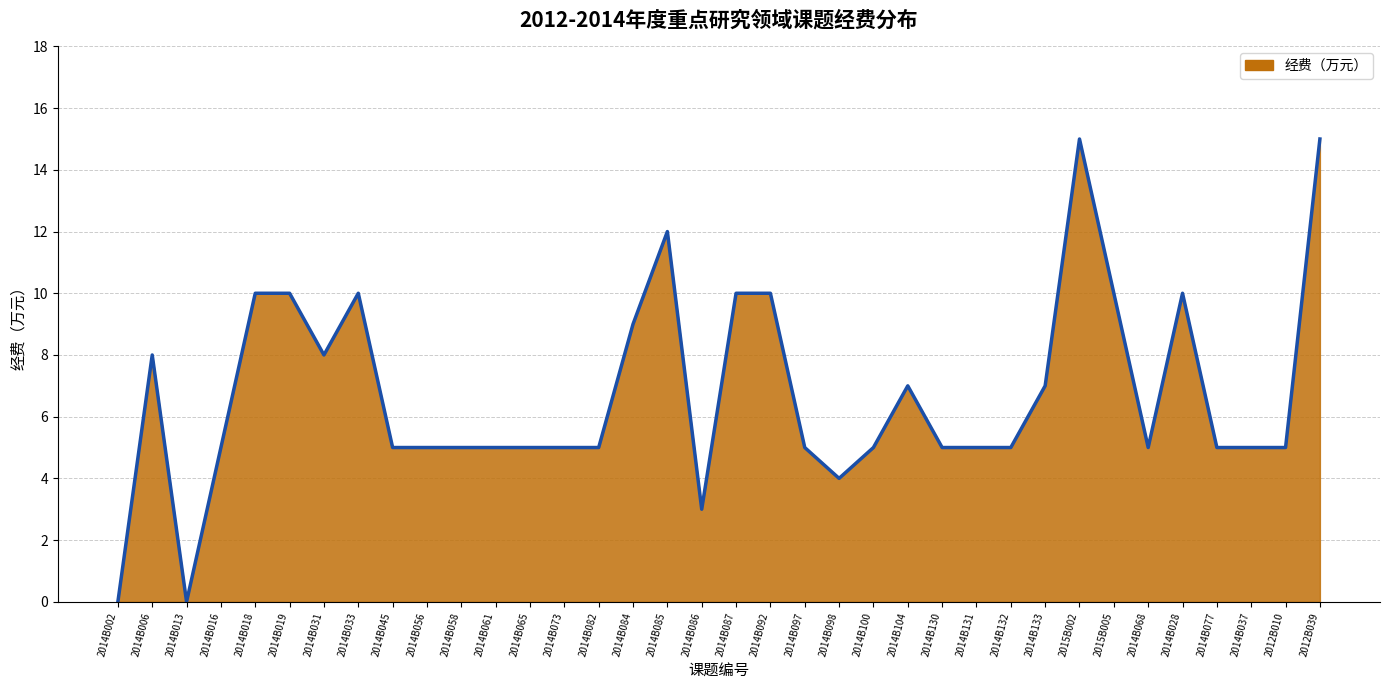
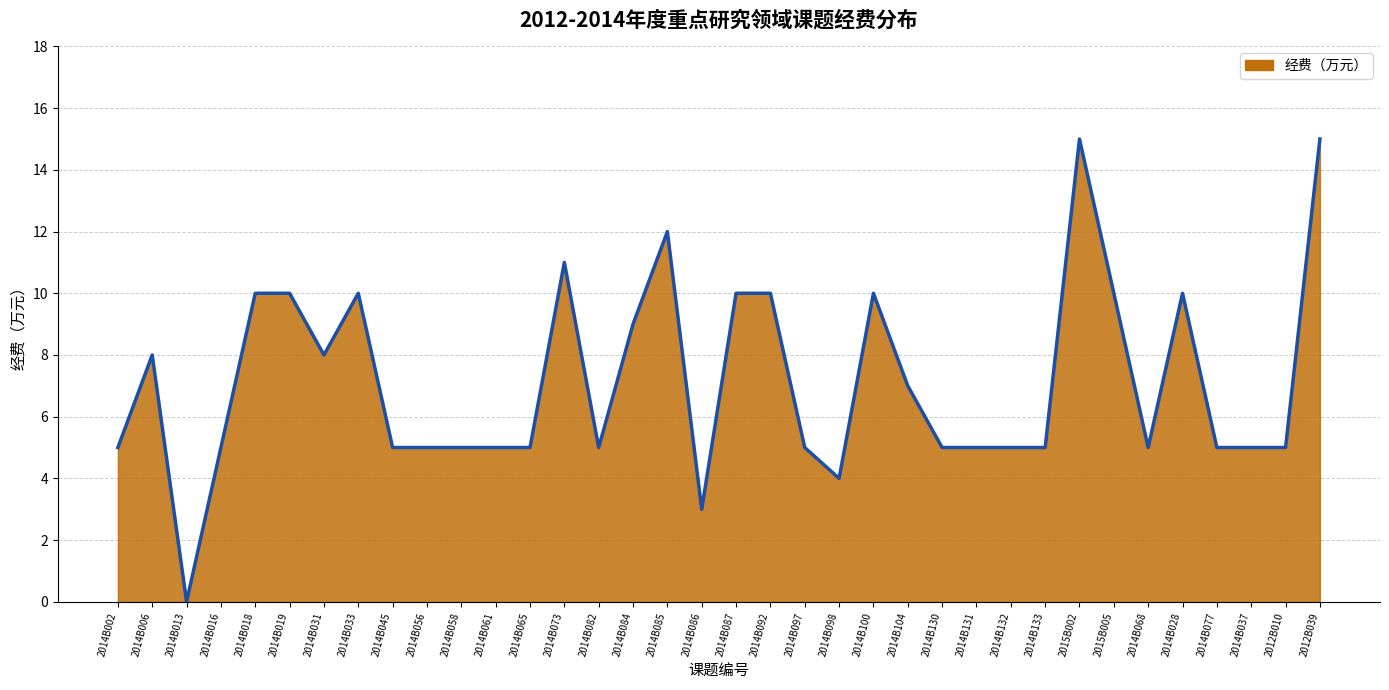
  {
-   "2014B002": 0,
+   "2014B002": 5,
    "2014B006": 8,
    "2014B013": 0,
    "2014B016": 5,
    "2014B018": 10,
    "2014B019": 10,
    "2014B031": 8,
    "2014B033": 10,
    "2014B045": 5,
    "2014B056": 5,
    "2014B058": 5,
    "2014B061": 5,
    "2014B065": 5,
-   "2014B073": 5,
+   "2014B073": 11,
    "2014B082": 5,
    "2014B084": 9,
    "2014B085": 12,
    "2014B086": 3,
    "2014B087": 10,
    "2014B092": 10,
    "2014B097": 5,
    "2014B098": 4,
-   "2014B100": 5,
+   "2014B100": 10,
    "2014B104": 7,
    "2014B130": 5,
    "2014B131": 5,
    "2014B132": 5,
-   "2014B133": 7,
+   "2014B133": 5,
    "2015B002": 15,
    "2015B005": 10,
    "2014B068": 5,
    "2014B028": 10,
    "2014B077": 5,
    "2014B037": 5,
    "2012B010": 5,
    "2012B039": 15
  }
